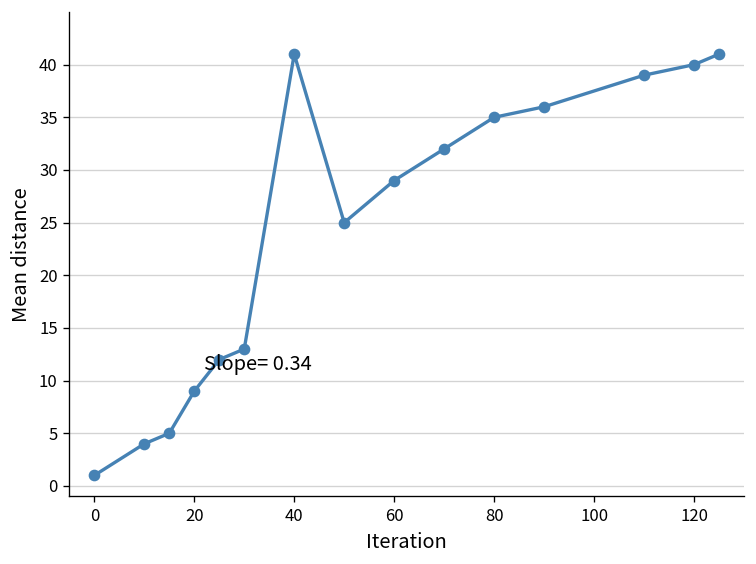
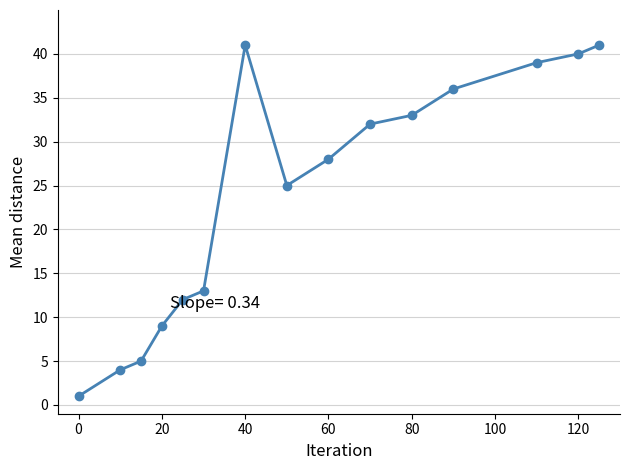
  {
    "0": 1,
    "20": 9,
    "40": 41,
-   "60": 29,
-   "80": 35,
+   "60": 28,
+   "80": 33,
    "120": 40
  }
